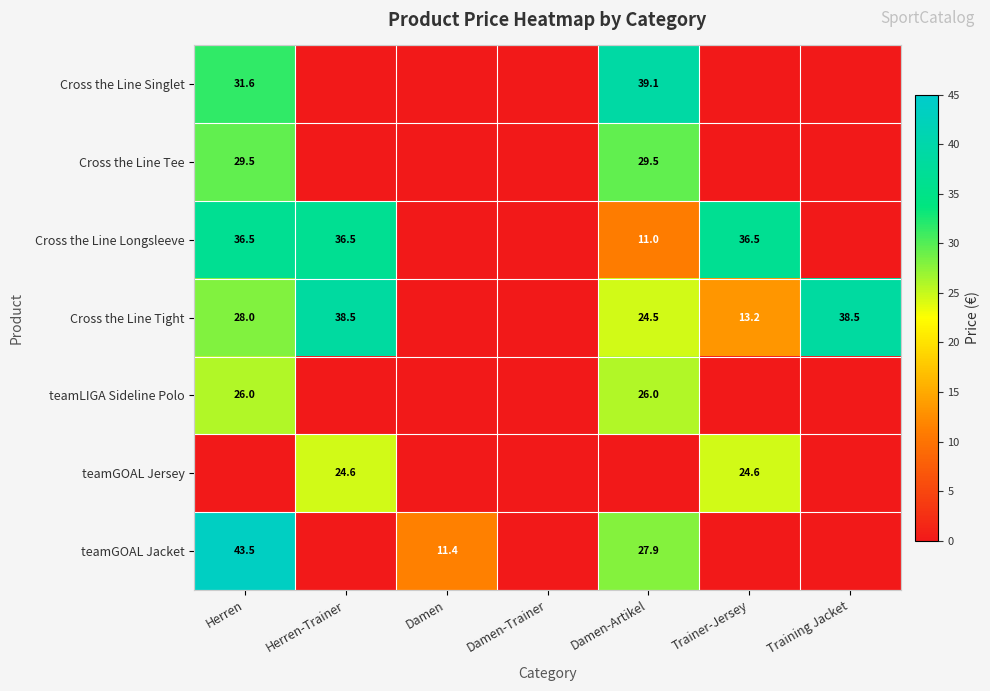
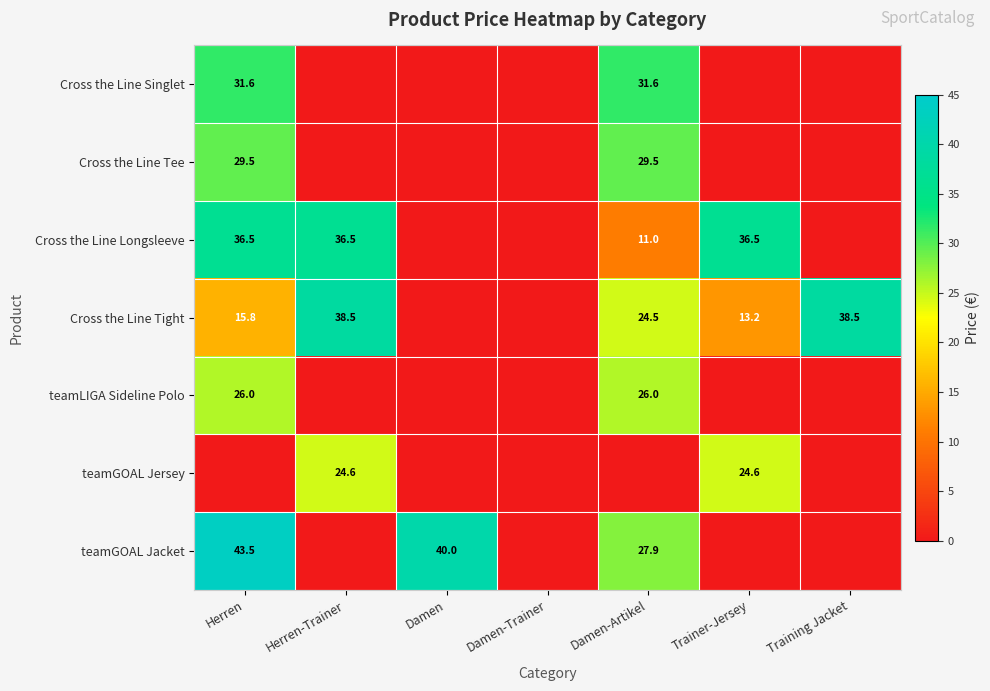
  {
    "Cross the Line Singlet": {
      "Herren": 31.6,
-     "Damen-Artikel": 39.1
+     "Damen-Artikel": 31.6
    },
    "Cross the Line Tee": {
      "Herren": 29.5,
      "Damen-Artikel": 29.5
    },
    "Cross the Line Longsleeve": {
      "Herren": 36.5,
      "Herren-Trainer": 36.5,
      "Damen-Artikel": 11.0,
      "Trainer-Jersey": 36.5
    },
    "Cross the Line Tight": {
-     "Herren": 28.0,
+     "Herren": 15.8,
      "Herren-Trainer": 38.5,
      "Damen-Artikel": 24.5,
      "Trainer-Jersey": 13.2,
      "Training Jacket": 38.5
    },
    "teamLIGA Sideline Polo": {
      "Herren": 26.0,
      "Damen-Artikel": 26.0
    },
    "teamGOAL Jersey": {
      "Herren-Trainer": 24.6,
      "Trainer-Jersey": 24.6
    },
    "teamGOAL Jacket": {
      "Herren": 43.5,
-     "Damen": 11.4,
+     "Damen": 40.0,
      "Damen-Artikel": 27.9
    }
  }
